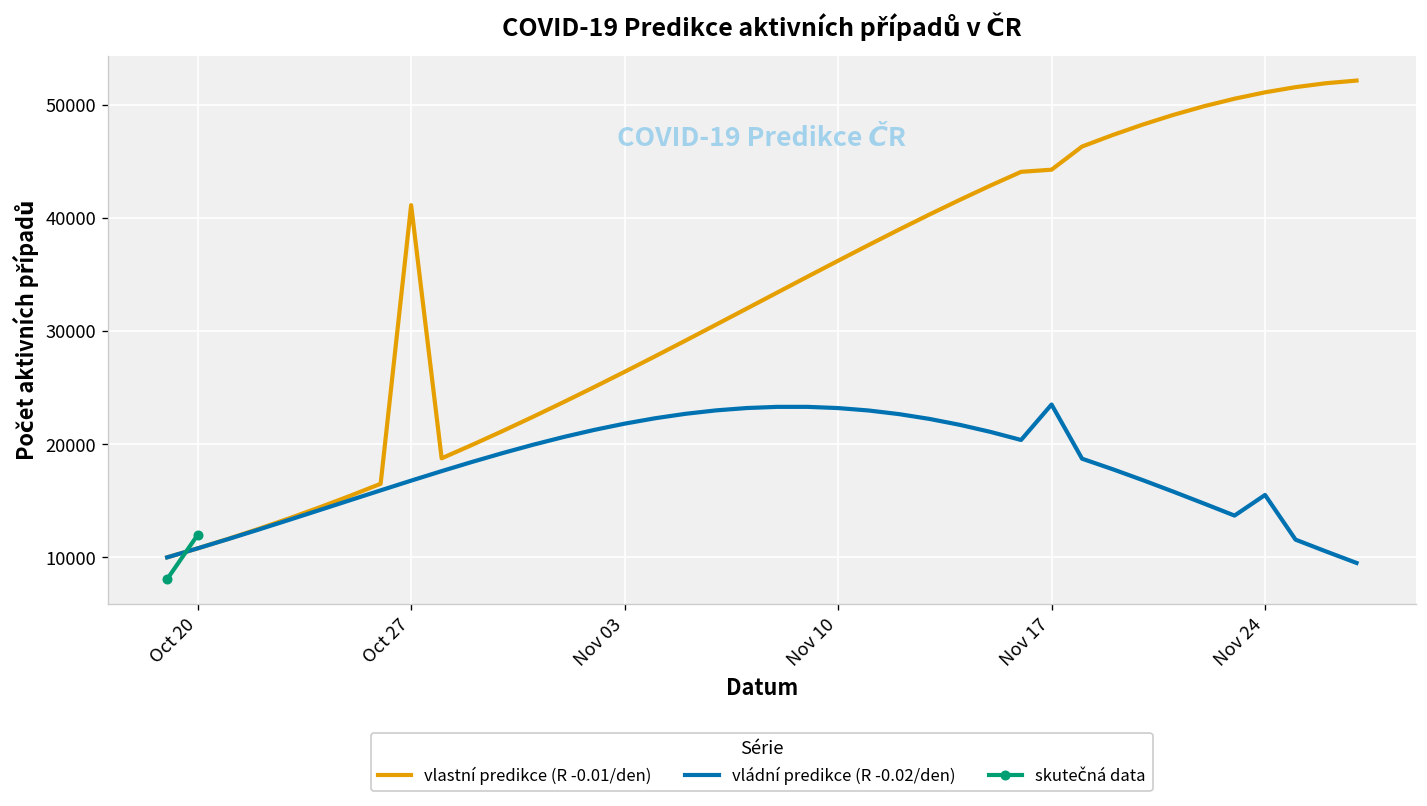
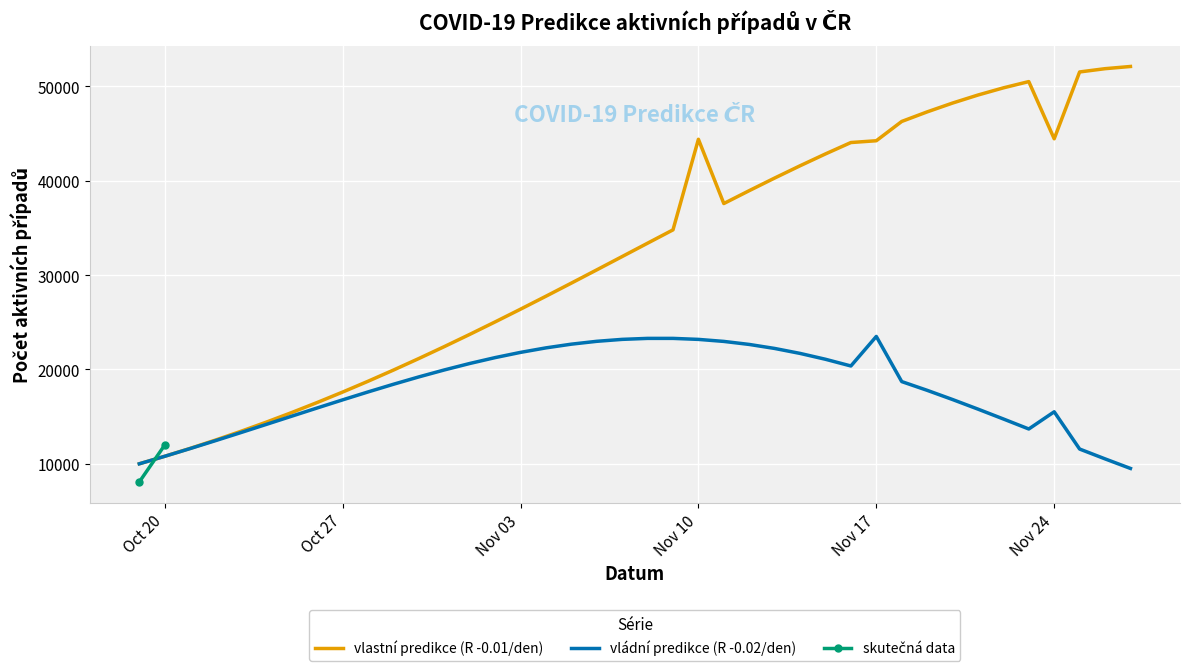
  {
    "vlastní predikce (R -0.01/den)": {
-     "Oct 27": 41000,
+     "Oct 27": 18000,
      "Nov 03": 26000,
-     "Nov 10": 36000,
+     "Nov 10": 44000,
      "Nov 17": 44000,
-     "Nov 24": 51000
+     "Nov 24": 44000
    },
    "vládní predikce (R -0.02/den)": {
      "Oct 27": 17000,
      "Nov 03": 22000,
      "Nov 10": 23000,
      "Nov 17": 24000,
      "Nov 24": 16000
    },
    "skutečná data": {
      "Oct 20": 12000
    }
  }
